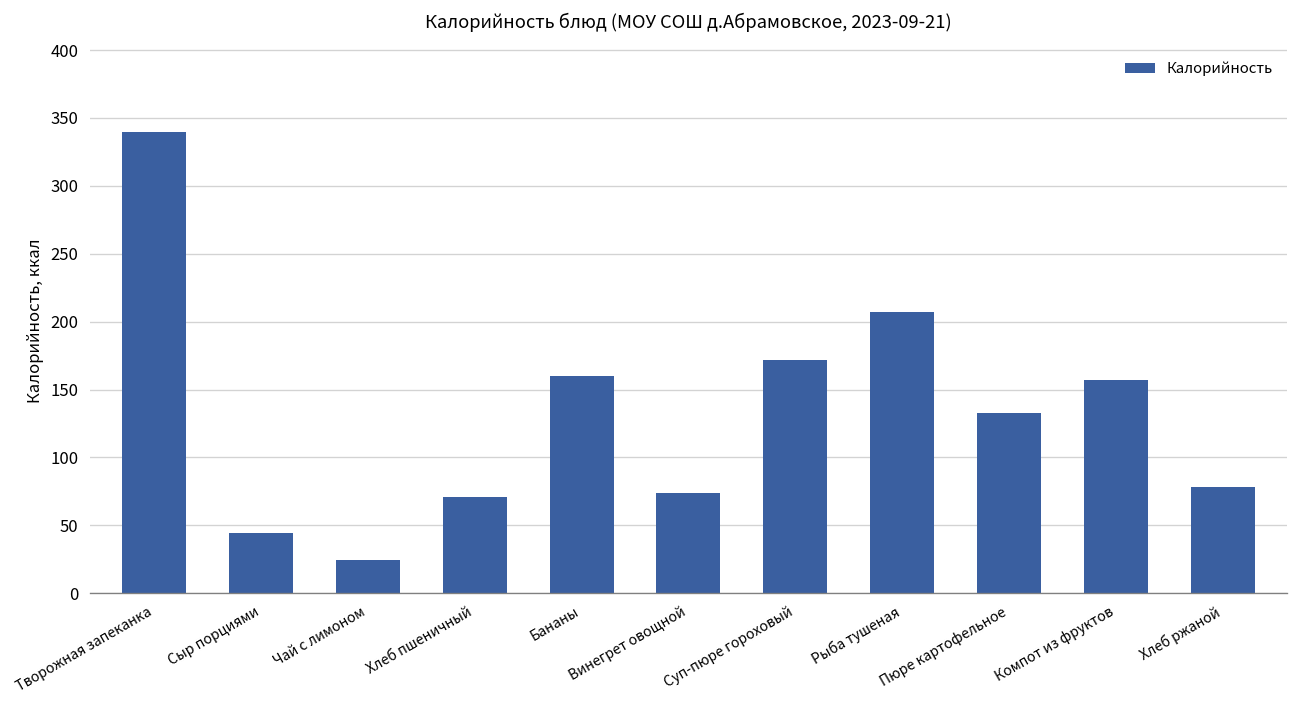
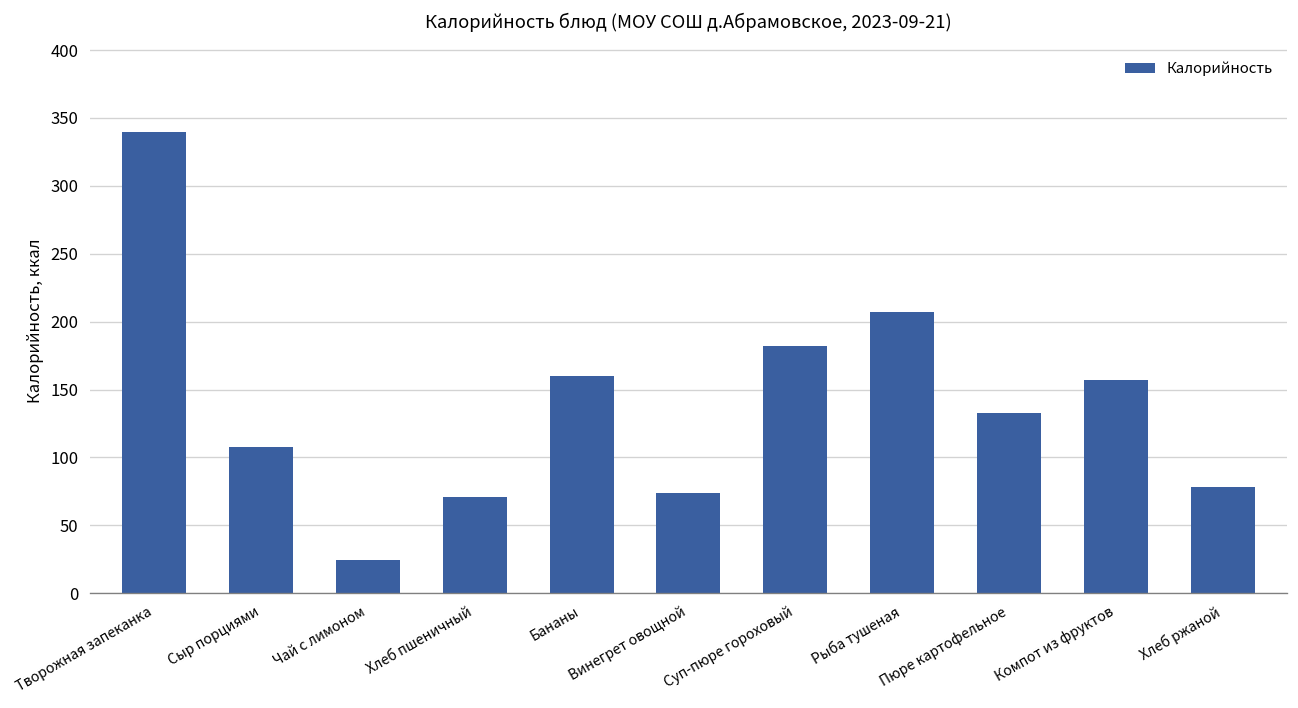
  {
    "Творожная запеканка": 340,
-   "Сыр порциями": 44,
+   "Сыр порциями": 108,
    "Чай с лимоном": 24,
    "Хлеб пшеничный": 71,
    "Бананы": 160,
    "Винегрет овощной": 74,
-   "Суп-пюре гороховый": 172,
+   "Суп-пюре гороховый": 182,
    "Рыба тушеная": 207,
    "Пюре картофельное": 133,
    "Компот из фруктов": 157,
    "Хлеб ржаной": 78
  }
